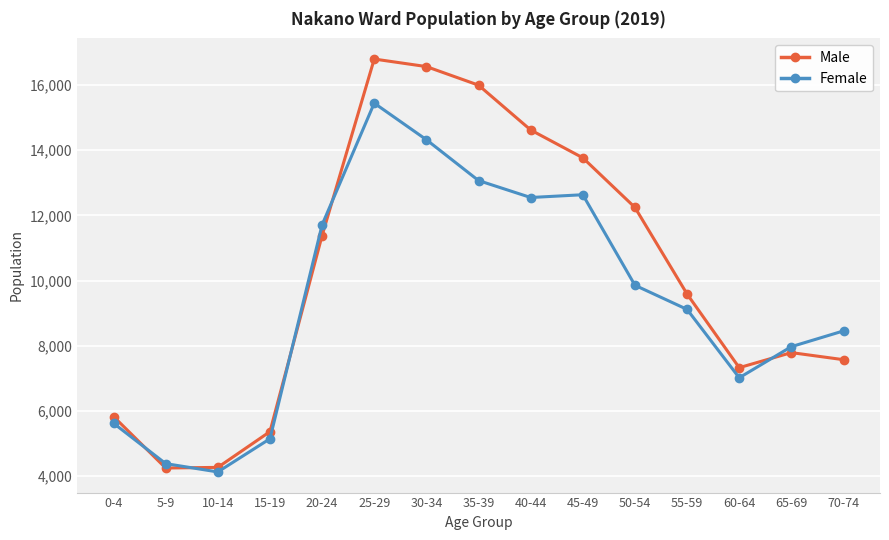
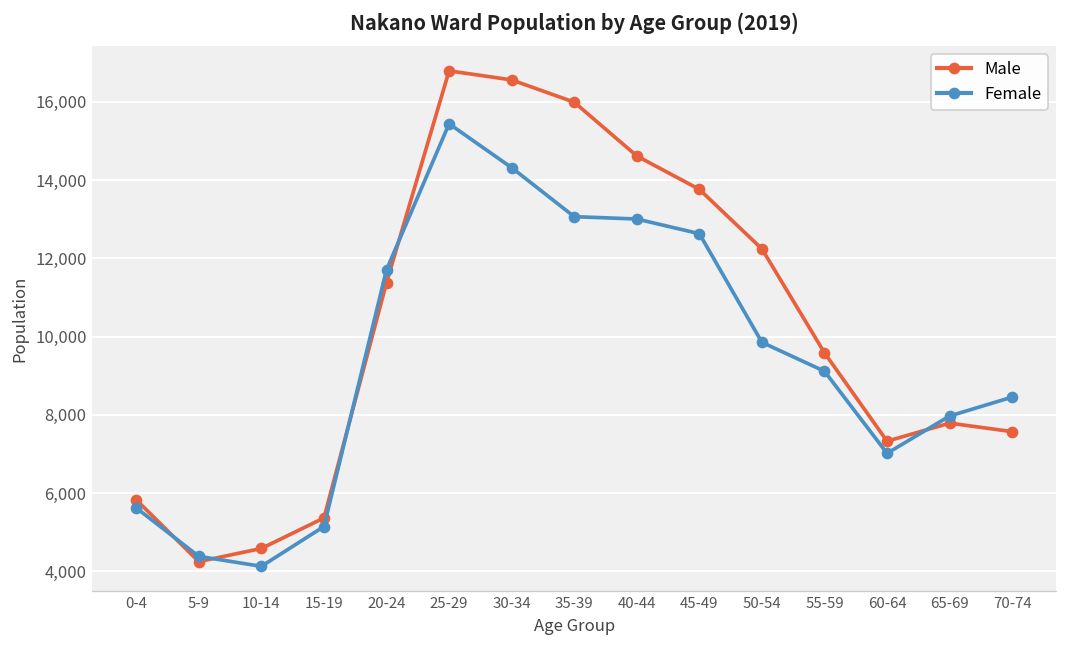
  {
    "Male": {
      "0-4": "5,800",
      "5-9": "4,200",
-     "10-14": "4,300",
+     "10-14": "4,600",
      "15-19": "5,400",
      "20-24": "11,400",
      "25-29": "16,800",
      "30-34": "16,600",
      "35-39": "16,000",
      "40-44": "14,600",
      "45-49": "13,800",
      "50-54": "12,200",
      "55-59": "9,600",
      "60-64": "7,300",
      "65-69": "7,800",
      "70-74": "7,600"
    },
    "Female": {
      "0-4": "5,600",
      "5-9": "4,400",
      "10-14": "4,100",
      "15-19": "5,100",
      "20-24": "11,700",
      "25-29": "15,400",
      "30-34": "14,300",
      "35-39": "13,100",
-     "40-44": "12,500",
+     "40-44": "13,000",
      "45-49": "12,600",
      "50-54": "9,900",
      "55-59": "9,100",
      "60-64": "7,000",
      "65-69": "8,000",
      "70-74": "8,500"
    }
  }
